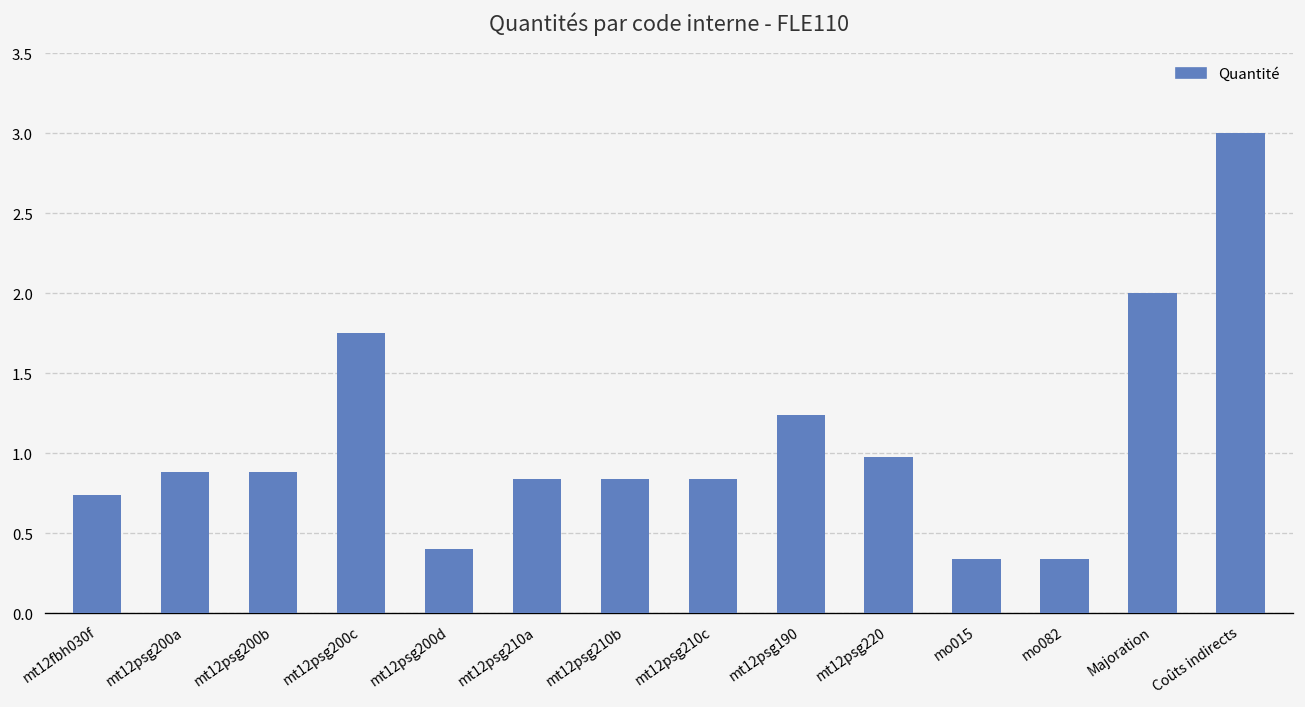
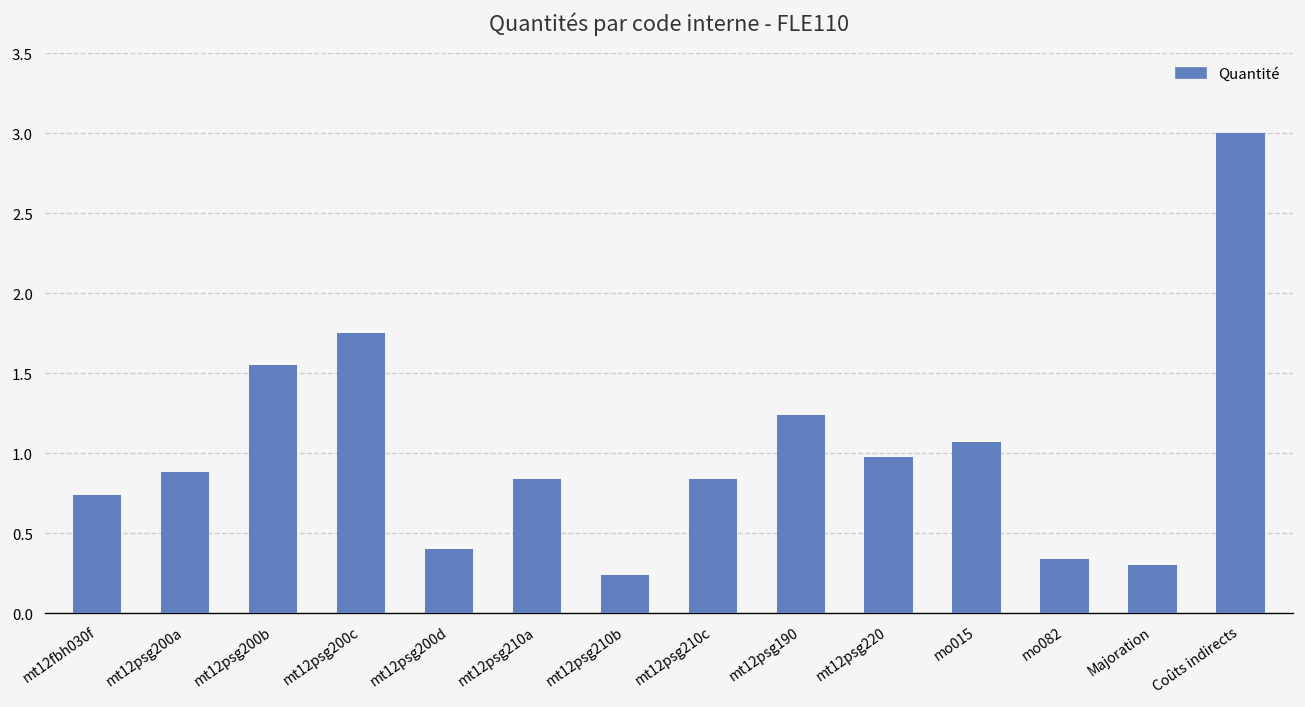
  {
    "mt12fbh030f": 0.74,
    "mt12psg200a": 0.88,
-   "mt12psg200b": 0.88,
+   "mt12psg200b": 1.55,
    "mt12psg200c": 1.75,
    "mt12psg200d": 0.40,
    "mt12psg210a": 0.84,
-   "mt12psg210b": 0.84,
+   "mt12psg210b": 0.24,
    "mt12psg210c": 0.84,
    "mt12psg190": 1.24,
    "mt12psg220": 0.98,
-   "mo015": 0.34,
+   "mo015": 1.07,
    "mo082": 0.34,
-   "Majoration": 2.0,
+   "Majoration": 0.3,
    "Coûts indirects": 3.00
  }
